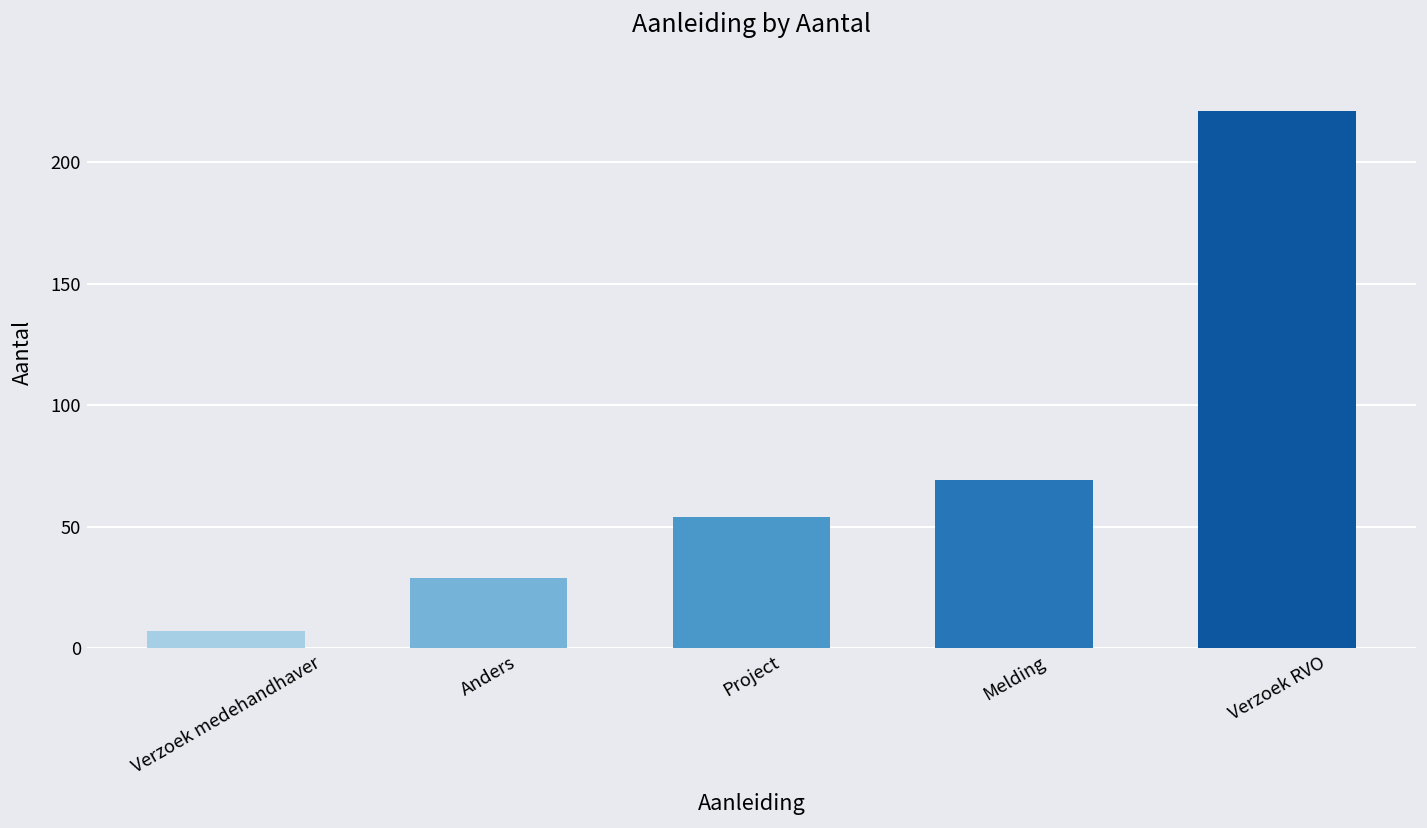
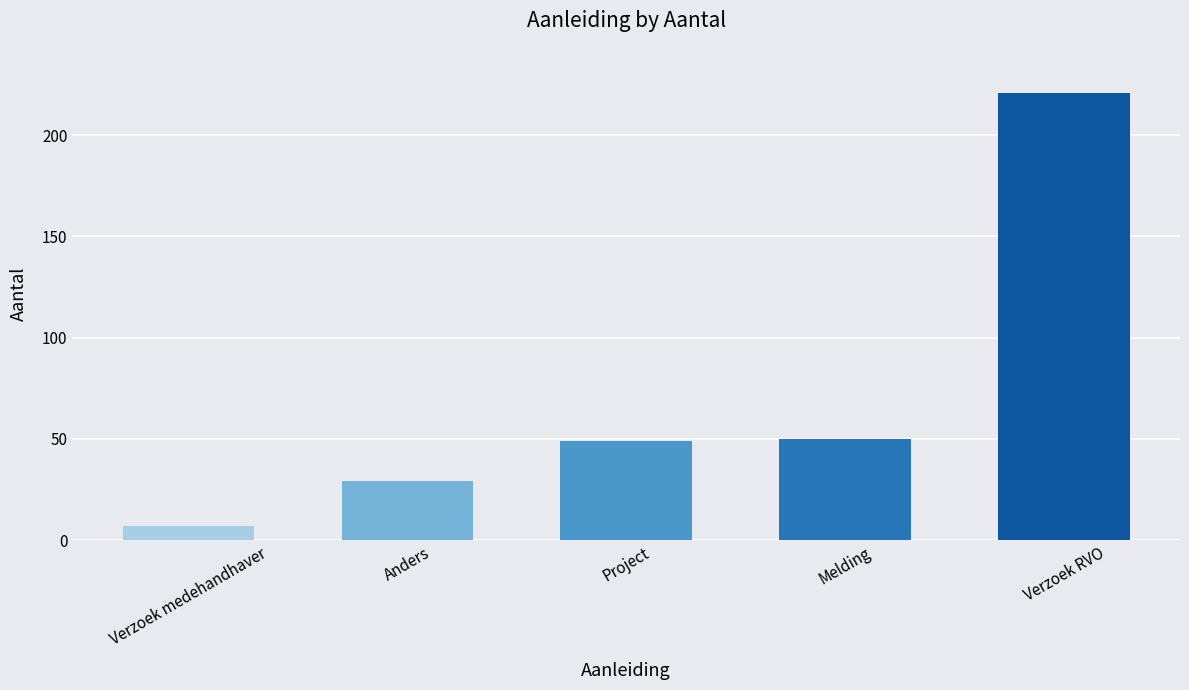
  {
    "Verzoek medehandhaver": 7,
    "Anders": 29,
-   "Project": 54,
-   "Melding": 69,
+   "Project": 49,
+   "Melding": 50,
    "Verzoek RVO": 221
  }
